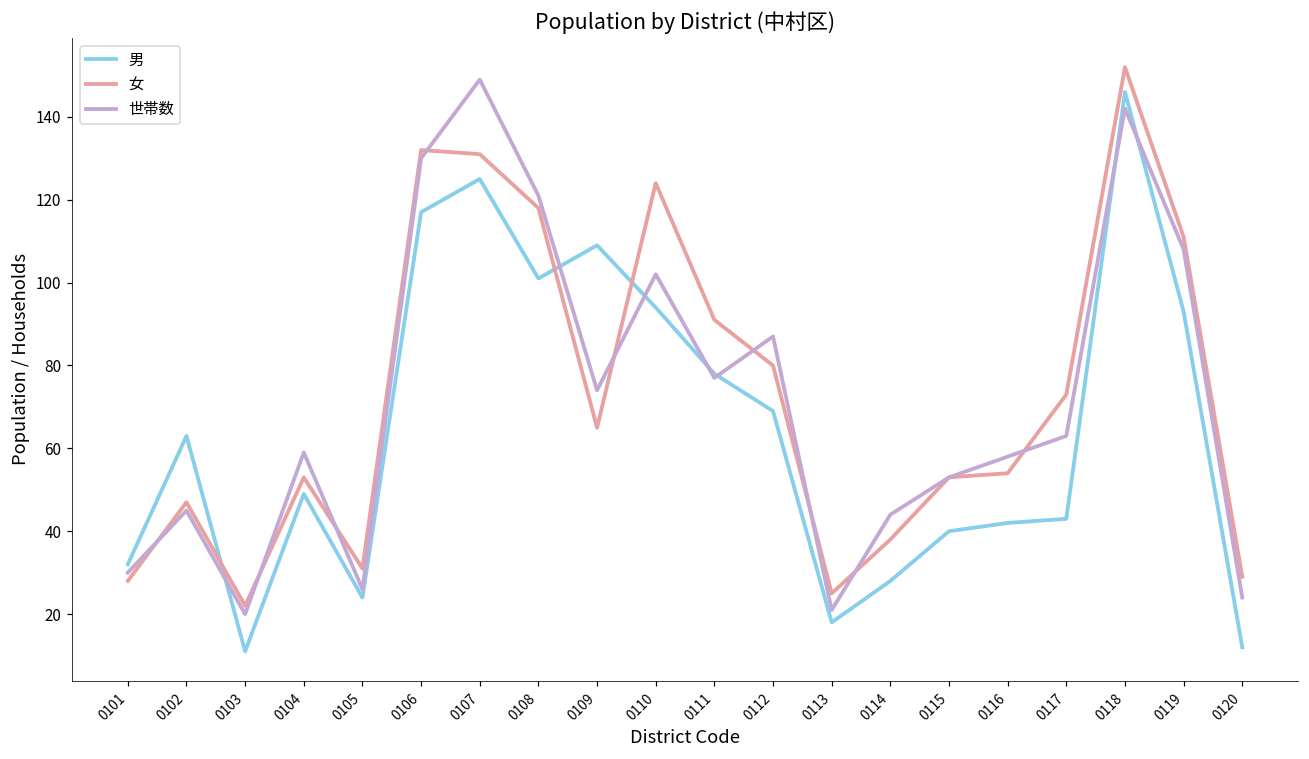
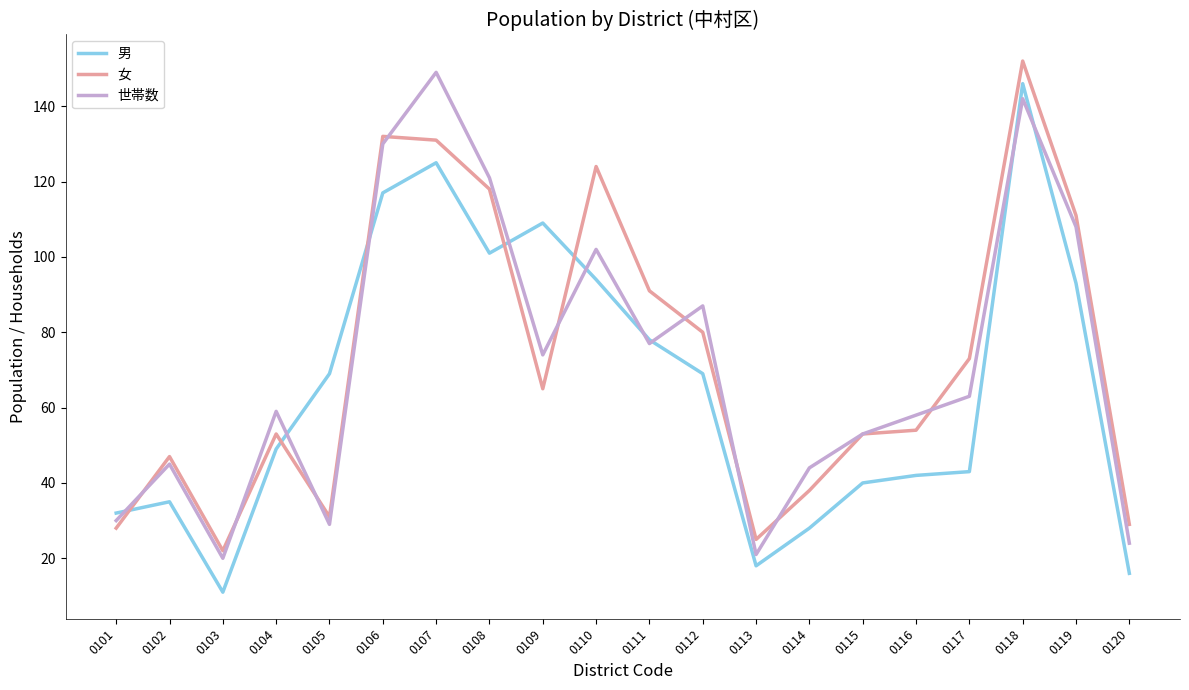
  {
    "男": {
      "0101": 32,
-     "0102": 63,
+     "0102": 35,
      "0103": 11,
      "0104": 49,
-     "0105": 24,
+     "0105": 69,
      "0106": 117,
      "0107": 125,
      "0108": 101,
      "0109": 109,
      "0110": 94,
      "0111": 78,
      "0112": 69,
      "0113": 18,
      "0114": 28,
      "0115": 40,
      "0116": 42,
      "0117": 43,
      "0118": 146,
      "0119": 93,
-     "0120": 12
+     "0120": 16
    },
    "女": {
      "0101": 28,
      "0102": 47,
      "0103": 22,
      "0104": 53,
      "0105": 31,
      "0106": 132,
      "0107": 131,
      "0108": 118,
      "0109": 65,
      "0110": 124,
      "0111": 91,
      "0112": 80,
      "0113": 25,
      "0114": 38,
      "0116": 54,
      "0117": 73,
      "0118": 152,
      "0119": 111,
      "0120": 29
    },
    "世帯数": {
      "0101": 30,
      "0102": 45,
      "0103": 20,
      "0104": 59,
-     "0105": 26,
+     "0105": 29,
      "0106": 130,
      "0107": 149,
      "0108": 121,
      "0109": 74,
      "0110": 102,
      "0111": 77,
      "0112": 87,
      "0113": 21,
      "0114": 44,
      "0116": 58,
      "0117": 63,
      "0118": 142,
      "0119": 108,
      "0120": 24
    }
  }
